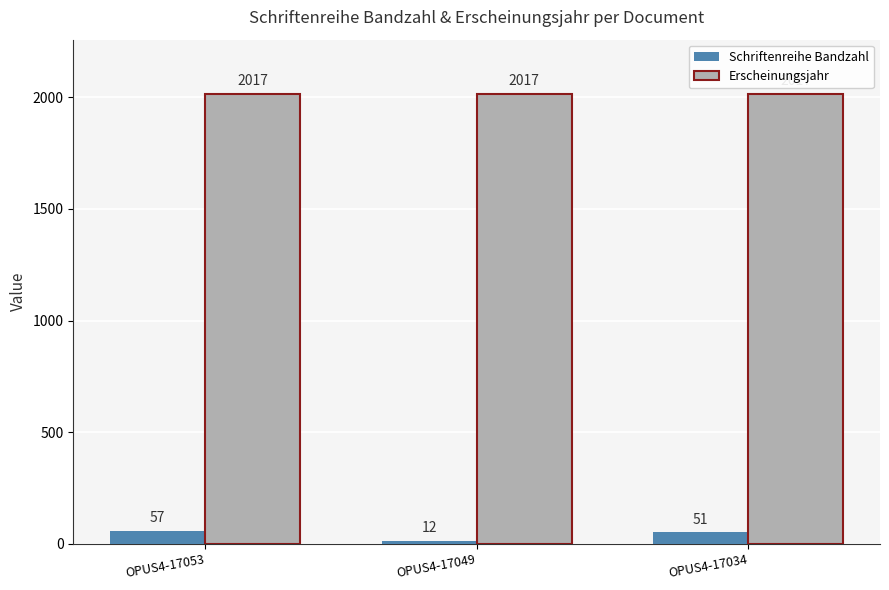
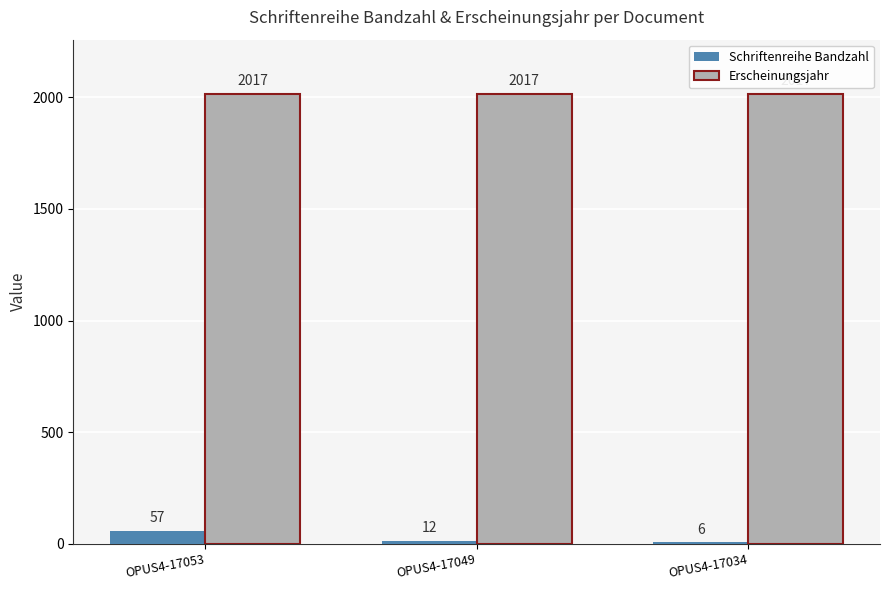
  {
    "Schriftenreihe Bandzahl": {
      "OPUS4-17053": 57,
      "OPUS4-17049": 12,
-     "OPUS4-17034": 51
+     "OPUS4-17034": 6
    },
    "Erscheinungsjahr": {
      "OPUS4-17053": 2017,
      "OPUS4-17049": 2017
    }
  }
